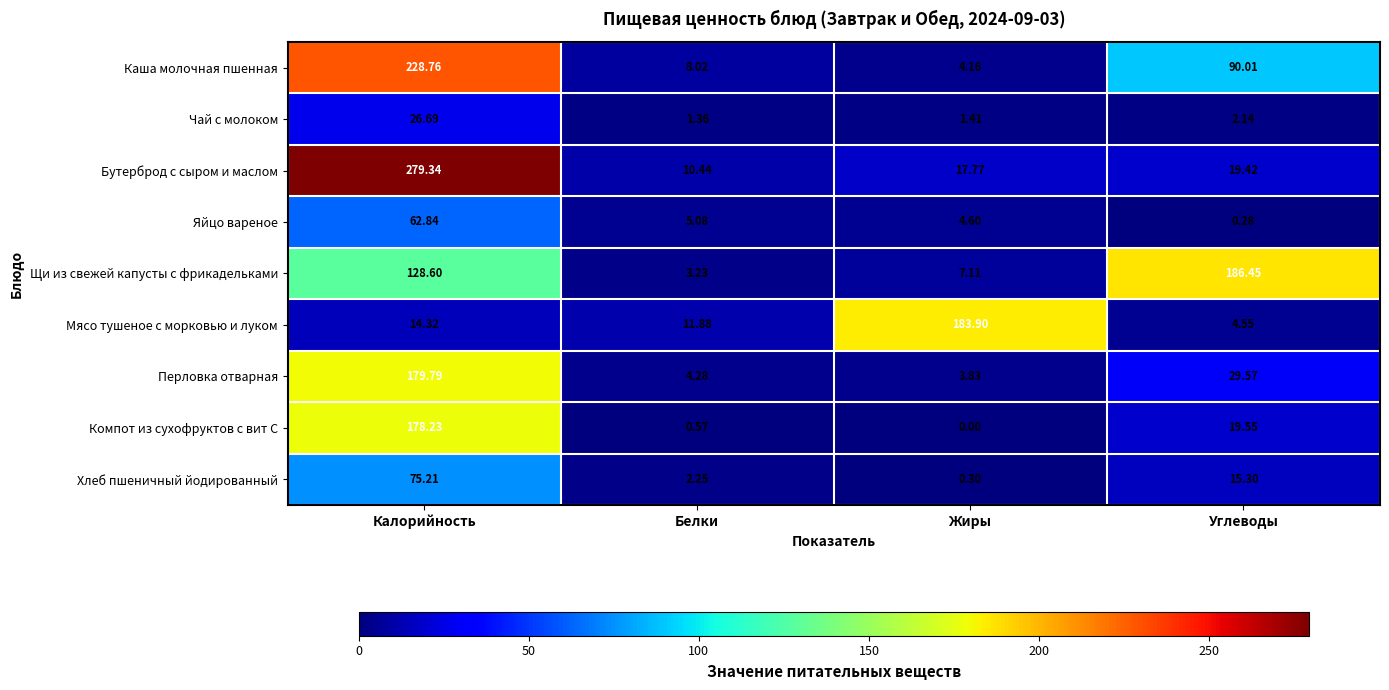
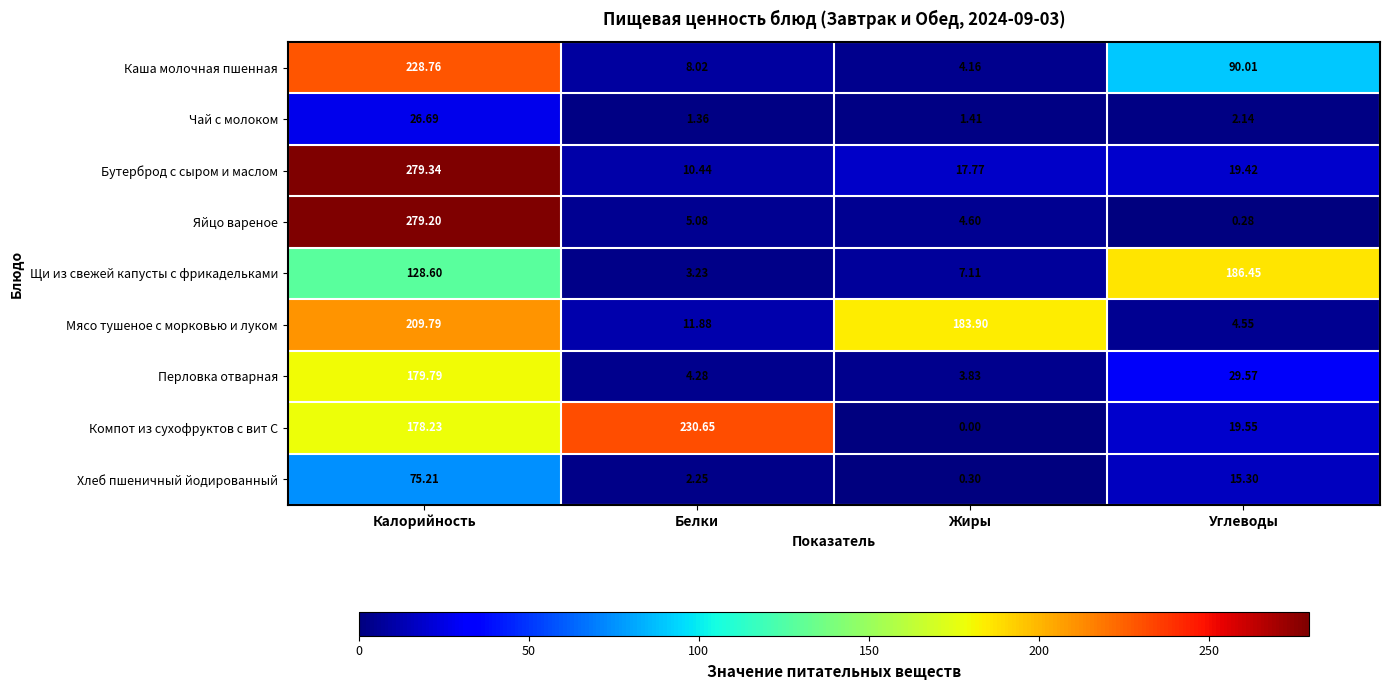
  {
    "Каша молочная пшенная": {
      "Калорийность": 228.76,
      "Белки": 8.02,
      "Жиры": 4.16,
      "Углеводы": 90.01
    },
    "Чай с молоком": {
      "Калорийность": 26.69,
      "Белки": 1.36,
      "Жиры": 1.41,
      "Углеводы": 2.14
    },
    "Бутерброд с сыром и маслом": {
      "Калорийность": 279.34,
      "Белки": 10.44,
      "Жиры": 17.77,
      "Углеводы": 19.42
    },
    "Яйцо вареное": {
-     "Калорийность": 62.84,
+     "Калорийность": 279.20,
      "Белки": 5.08,
      "Жиры": 4.60,
      "Углеводы": 0.28
    },
    "Щи из свежей капусты с фрикадельками": {
      "Калорийность": 128.60,
      "Белки": 3.23,
      "Жиры": 7.11,
      "Углеводы": 186.45
    },
    "Мясо тушеное с морковью и луком": {
-     "Калорийность": 14.32,
+     "Калорийность": 209.79,
      "Белки": 11.88,
      "Жиры": 183.90,
      "Углеводы": 4.55
    },
    "Перловка отварная": {
      "Калорийность": 179.79,
      "Белки": 4.28,
      "Жиры": 3.83,
      "Углеводы": 29.57
    },
    "Компот из сухофруктов с вит С": {
      "Калорийность": 178.23,
-     "Белки": 0.57,
+     "Белки": 230.65,
      "Жиры": 0.00,
      "Углеводы": 19.55
    },
    "Хлеб пшеничный йодированный": {
      "Калорийность": 75.21,
      "Белки": 2.25,
      "Жиры": 0.30,
      "Углеводы": 15.30
    }
  }
